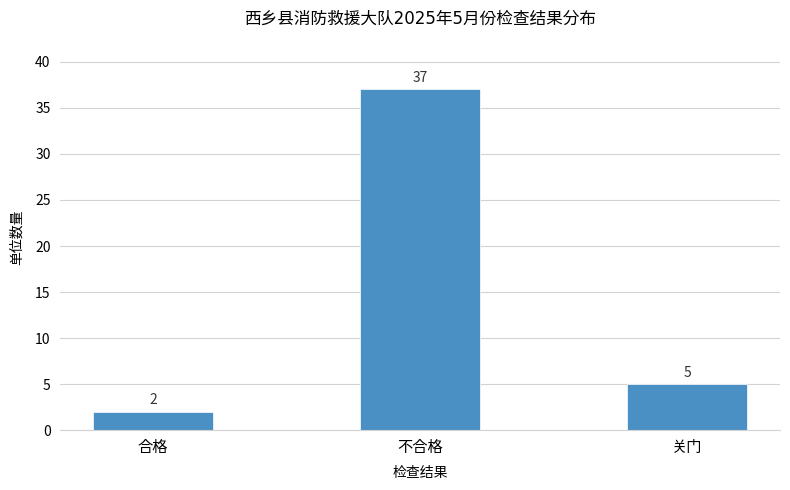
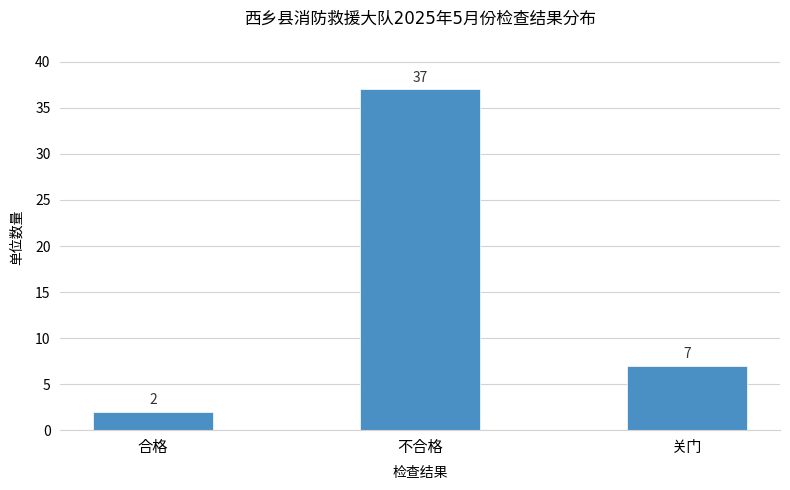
  {
    "合格": 2,
    "不合格": 37,
-   "关门": 5
+   "关门": 7
  }
